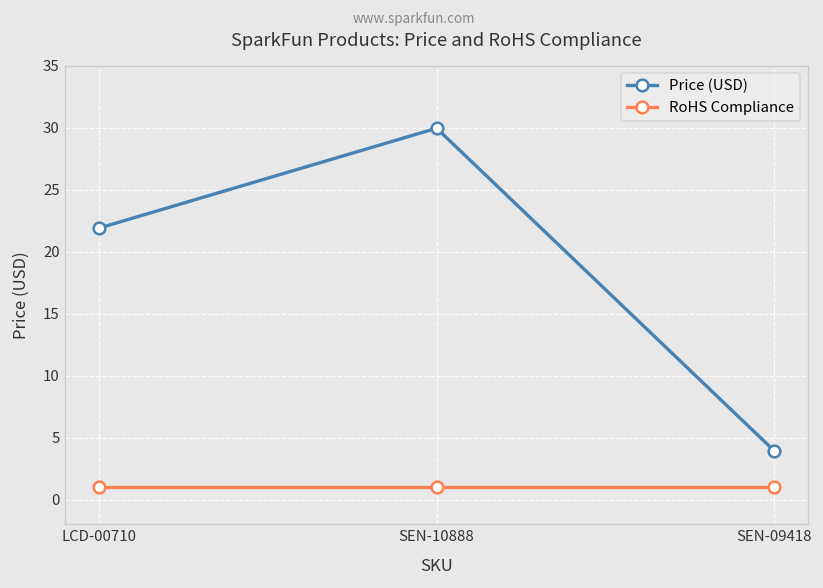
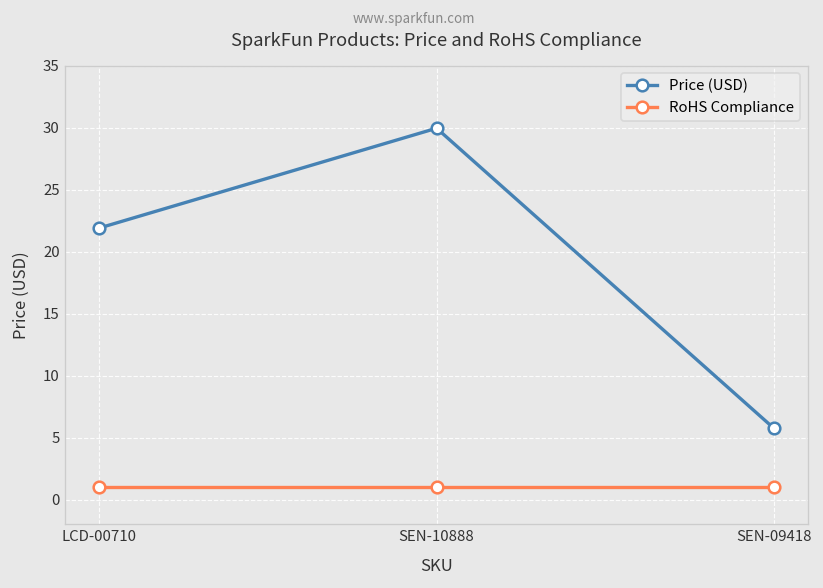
  {
    "Price (USD)": {
      "LCD-00710": 21.9,
      "SEN-10888": 30.0,
-     "SEN-09418": 4.0
+     "SEN-09418": 5.7
    },
    "RoHS Compliance": {
      "LCD-00710": 1.0,
      "SEN-10888": 1.0,
      "SEN-09418": 1.0
    }
  }
